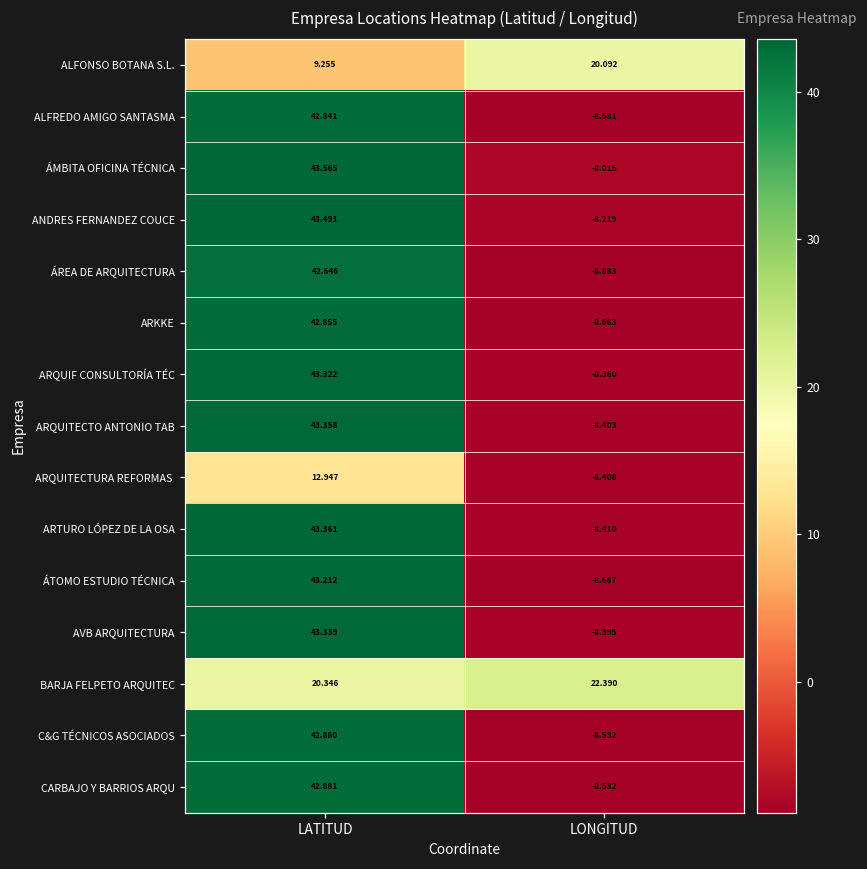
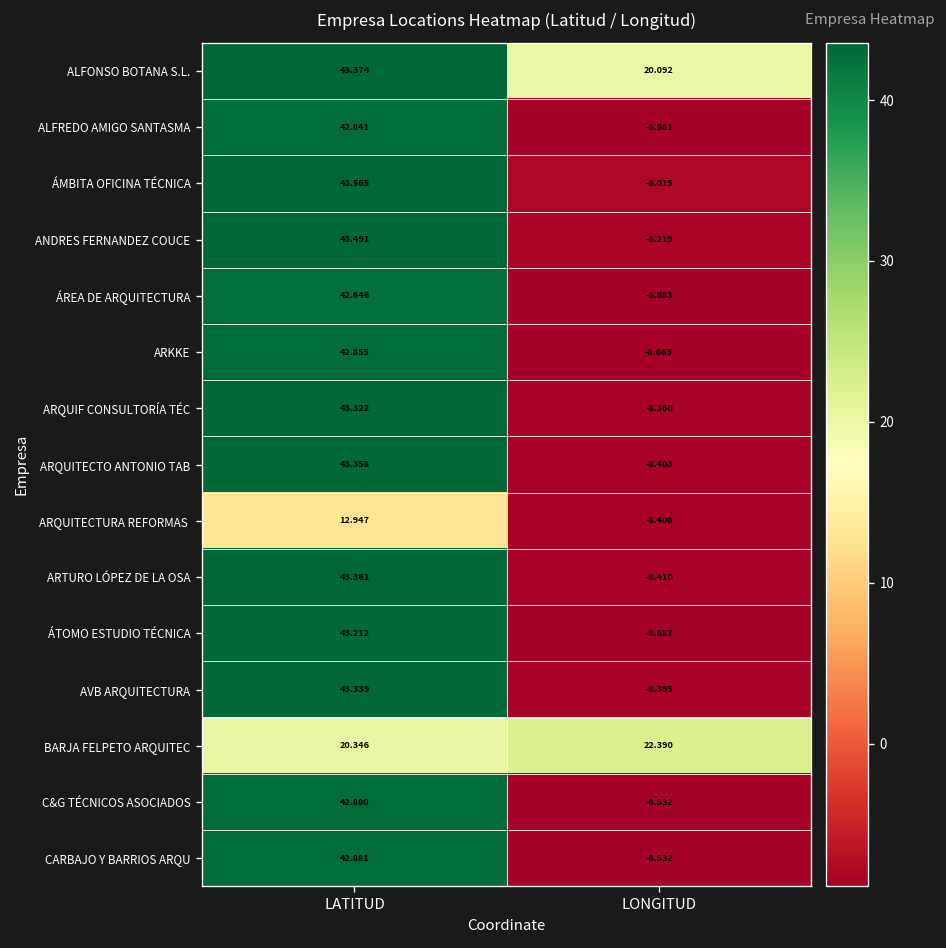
  {
    "ALFONSO BOTANA S.L.": {
-     "LATITUD": 9.255,
+     "LATITUD": 43.374,
      "LONGITUD": 20.092
    },
    "ALFREDO AMIGO SANTASMA": {
      "LATITUD": 42.841,
      "LONGITUD": -8.581
    },
    "ÁMBITA OFICINA TÉCNICA": {
      "LATITUD": 43.565,
      "LONGITUD": -8.015
    },
    "ANDRES FERNANDEZ COUCE": {
      "LATITUD": 43.491,
      "LONGITUD": -8.219
    },
    "ÁREA DE ARQUITECTURA": {
      "LATITUD": 42.646,
      "LONGITUD": -8.883
    },
    "ARKKE": {
      "LATITUD": 42.855,
      "LONGITUD": -8.663
    },
    "ARQUIF CONSULTORÍA TÉC": {
      "LATITUD": 43.322,
      "LONGITUD": -8.360
    },
    "ARQUITECTO ANTONIO TAB": {
      "LATITUD": 43.358,
      "LONGITUD": -8.403
    },
    "ARQUITECTURA REFORMAS": {
      "LATITUD": 12.947,
      "LONGITUD": -8.408
    },
    "ARTURO LÓPEZ DE LA OSA": {
      "LATITUD": 43.361,
      "LONGITUD": -8.410
    },
    "ÁTOMO ESTUDIO TÉCNICA": {
      "LATITUD": 43.212,
      "LONGITUD": -8.687
    },
    "AVB ARQUITECTURA": {
      "LATITUD": 43.339,
      "LONGITUD": -8.395
    },
    "BARJA FELPETO ARQUITEC": {
      "LATITUD": 20.346,
      "LONGITUD": 22.390
    },
    "C&G TÉCNICOS ASOCIADOS": {
      "LATITUD": 42.880,
      "LONGITUD": -8.532
    },
    "CARBAJO Y BARRIOS ARQU": {
      "LATITUD": 42.881,
      "LONGITUD": -8.532
    }
  }
